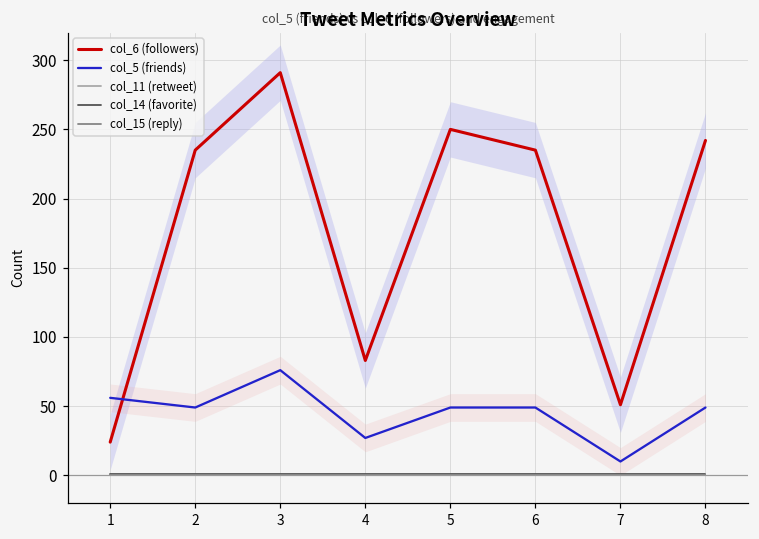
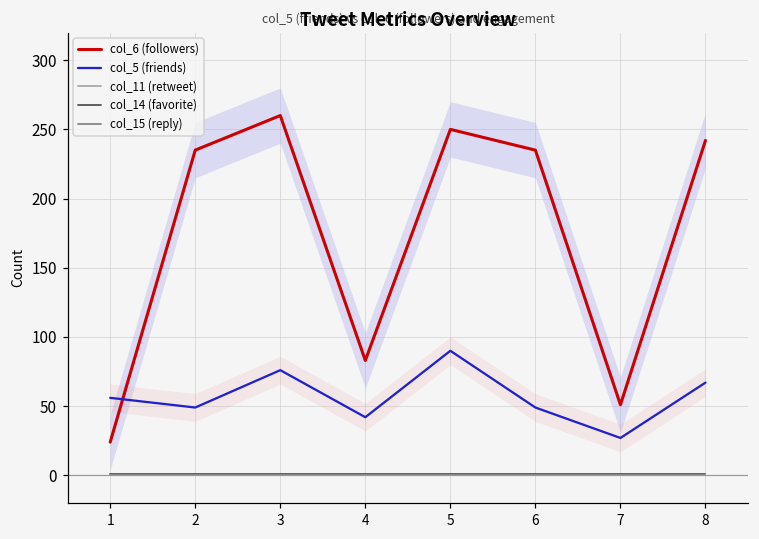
  {
    "col_6 (followers)": {
      "1": 24,
      "2": 235,
-     "3": 291,
+     "3": 260,
      "4": 83,
      "5": 250,
      "6": 235,
      "7": 51,
      "8": 242
    },
    "col_5 (friends)": {
      "1": 56,
      "2": 49,
      "3": 76,
-     "4": 27,
-     "5": 49,
+     "4": 42,
+     "5": 90,
      "6": 49,
-     "7": 10,
-     "8": 49
+     "7": 27,
+     "8": 67
    }
  }
